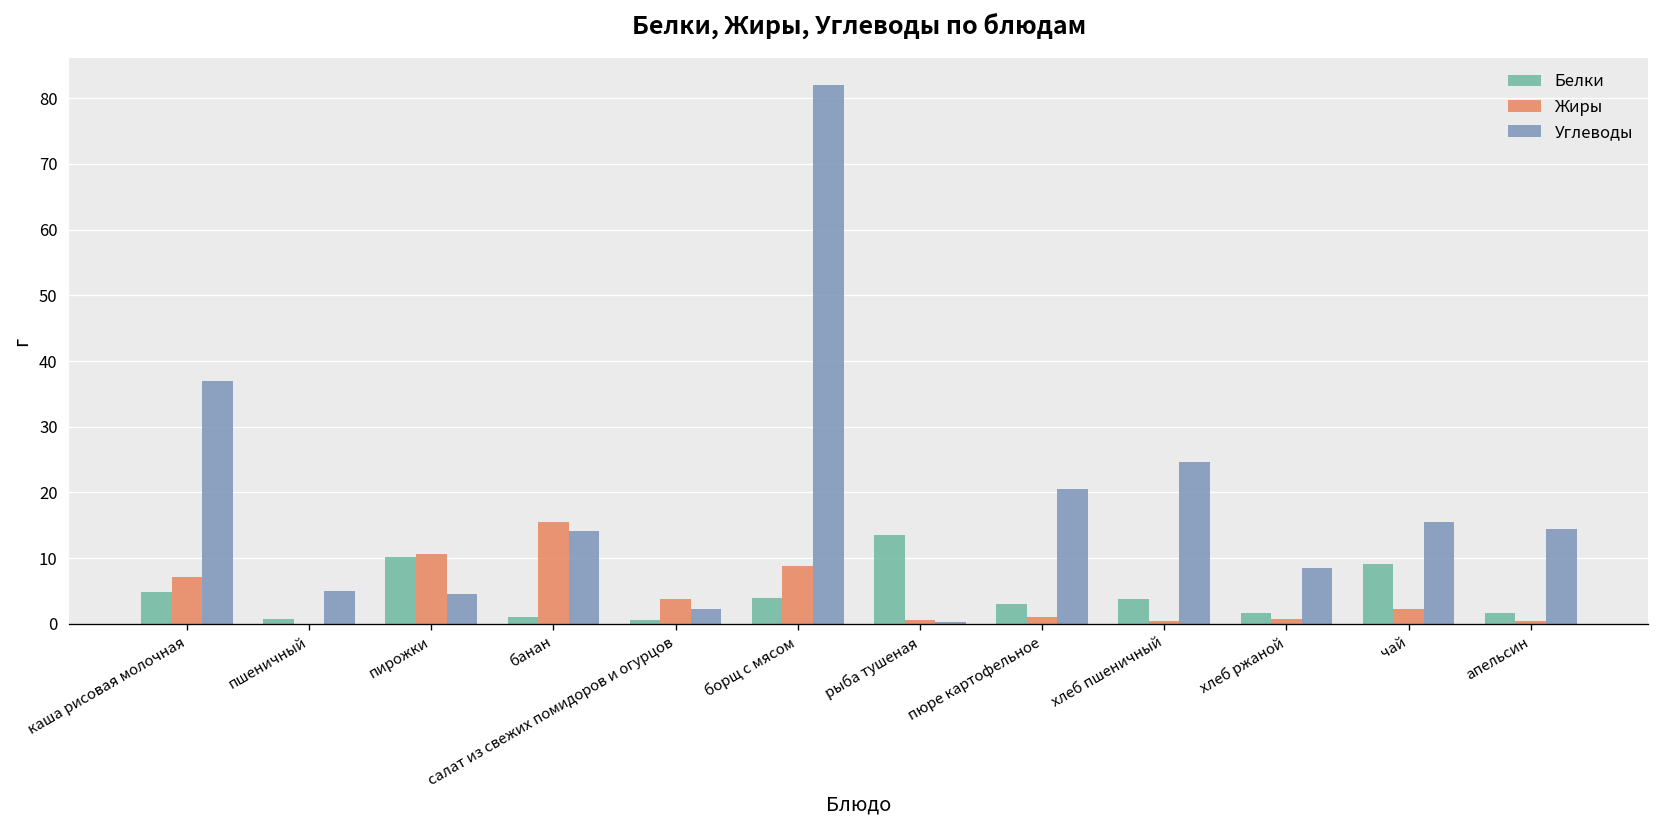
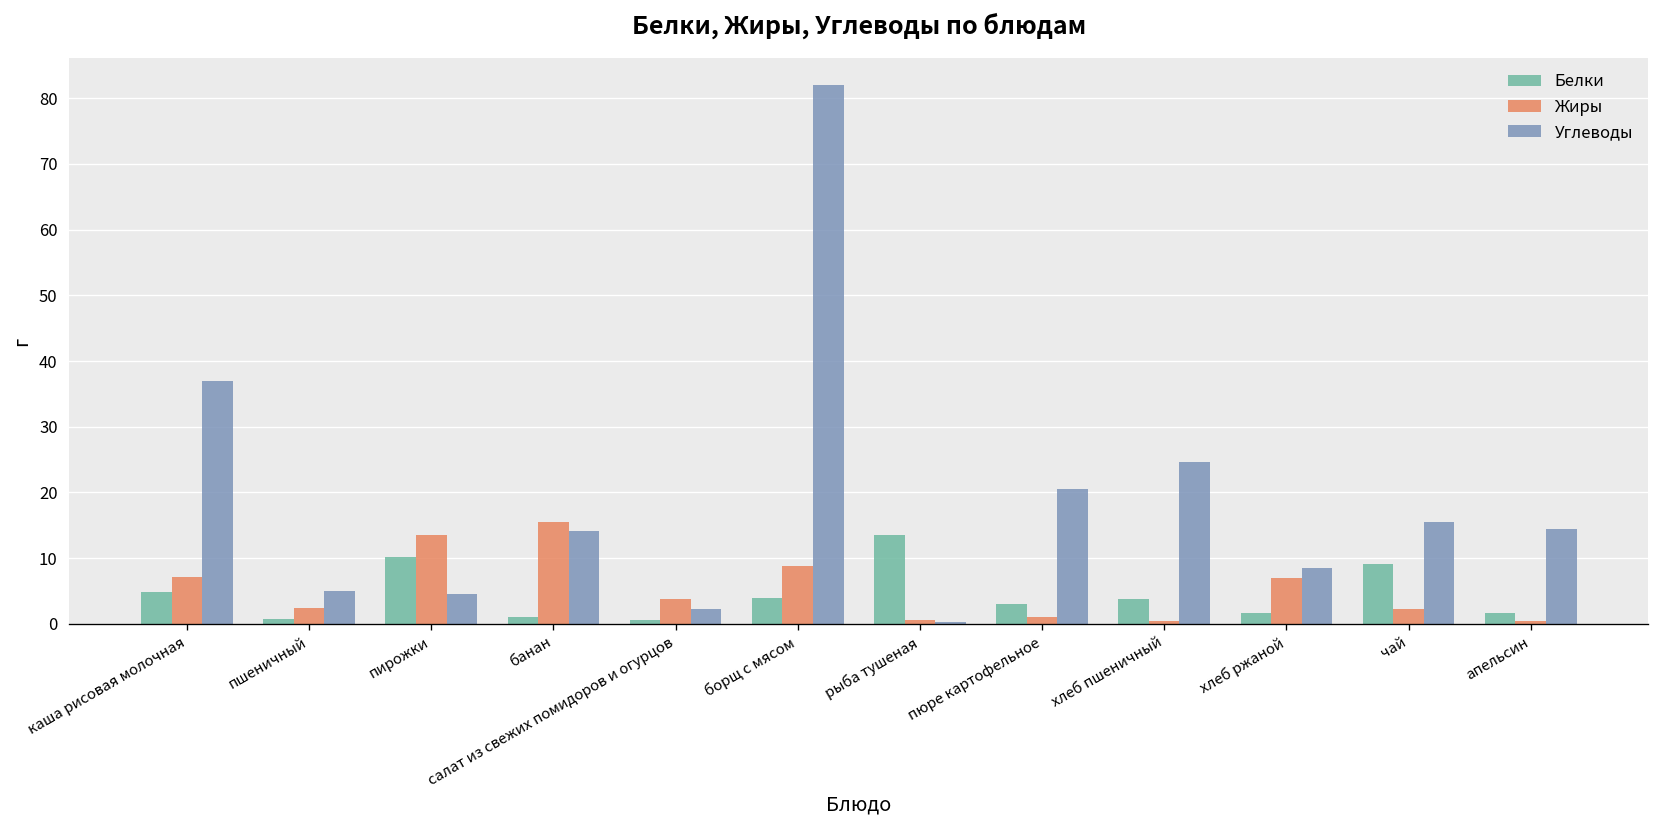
  {
    "Жиры": {
      "каша рисовая молочная": 7,
-     "пшеничный": 0,
-     "пирожки": 11,
+     "пшеничный": 2,
+     "пирожки": 13,
      "банан": 15,
      "салат из свежих помидоров и огурцов": 4,
      "борщ с мясом": 9,
      "рыба тушеная": 1,
      "пюре картофельное": 1,
-     "хлеб ржаной": 1,
+     "хлеб ржаной": 7,
      "чай": 2
    }
  }
